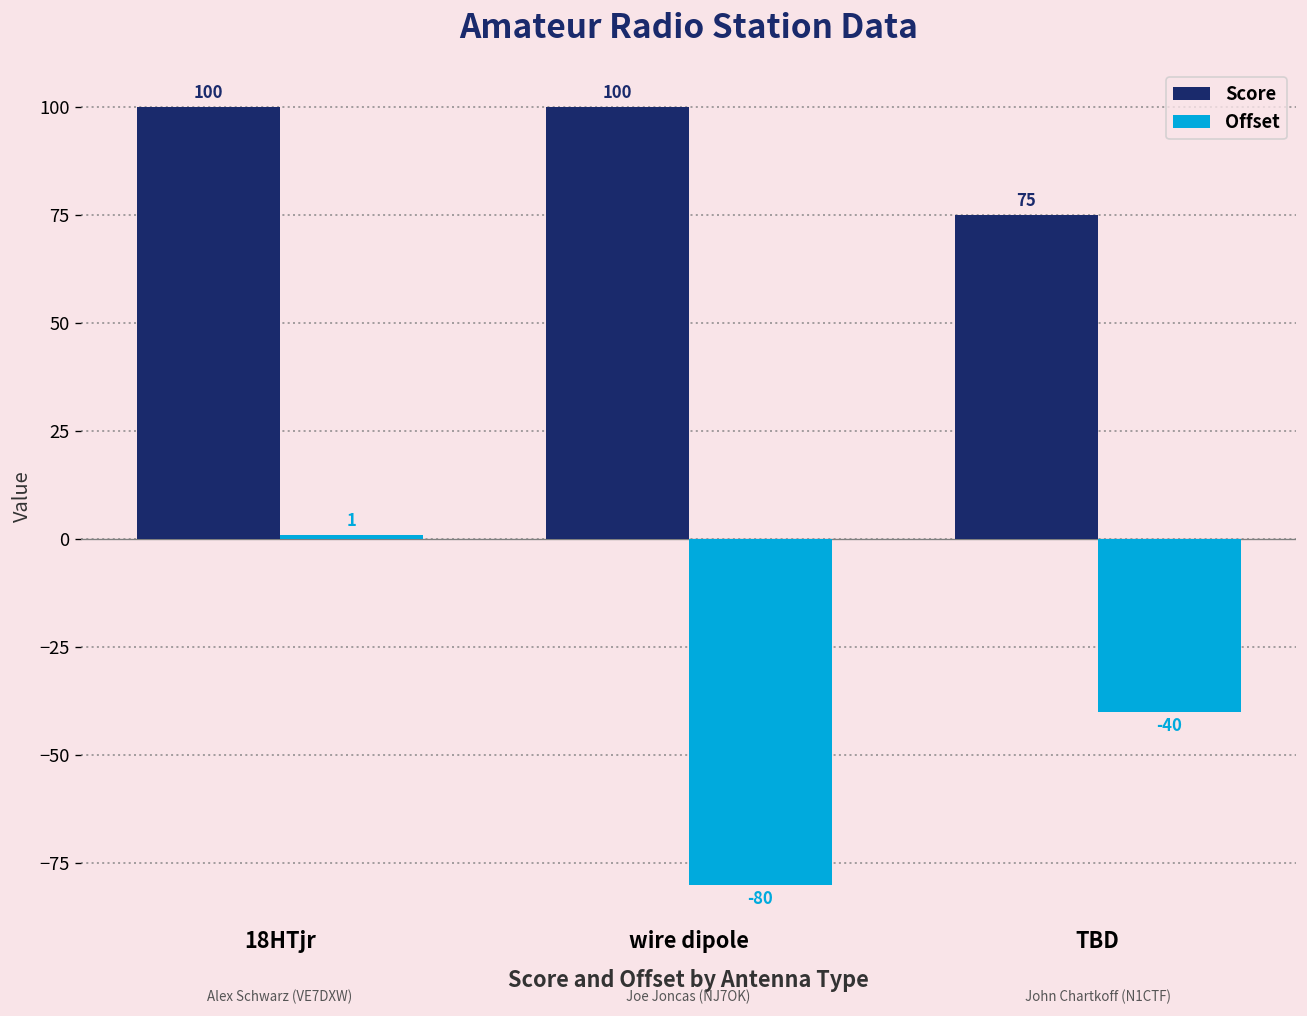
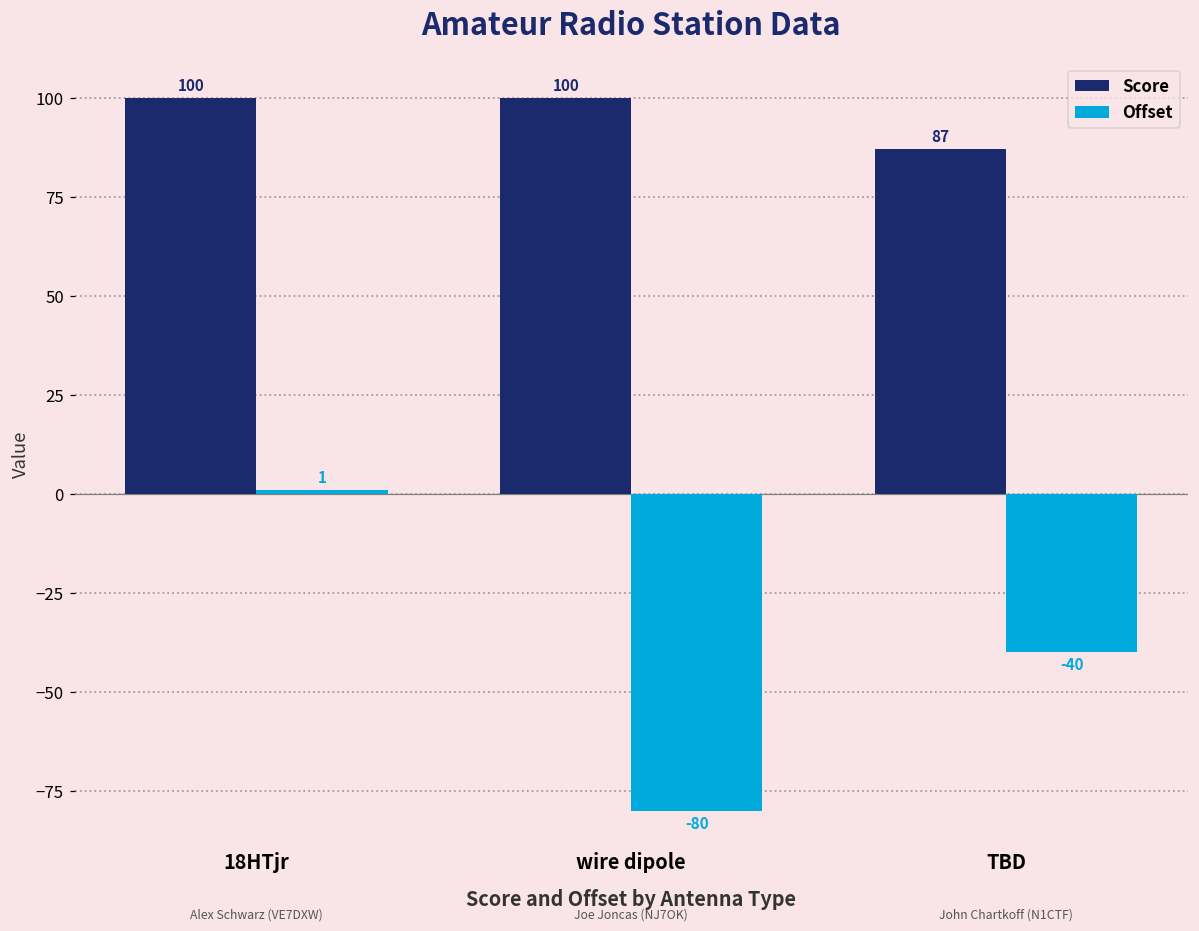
  {
    "Score": {
      "18HTjr": 100,
      "wire dipole": 100,
-     "TBD": 75
+     "TBD": 87
    },
    "Offset": {
      "18HTjr": 1,
      "wire dipole": -80,
      "TBD": -40
    }
  }
